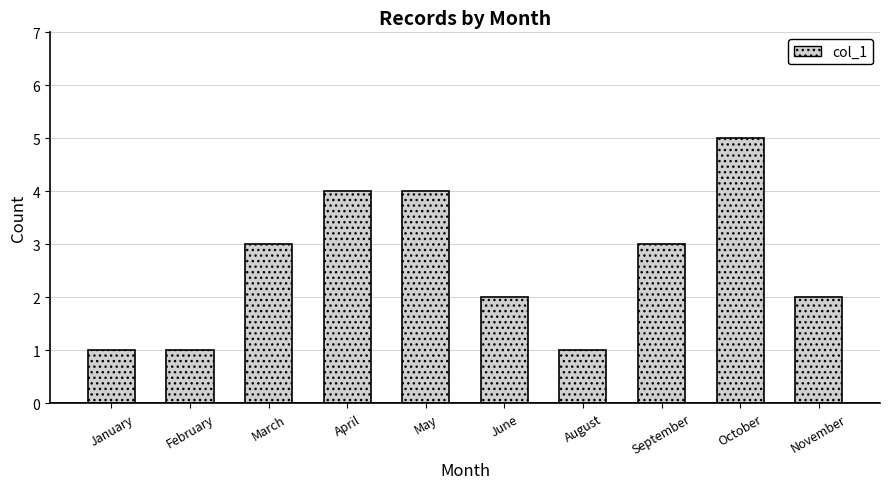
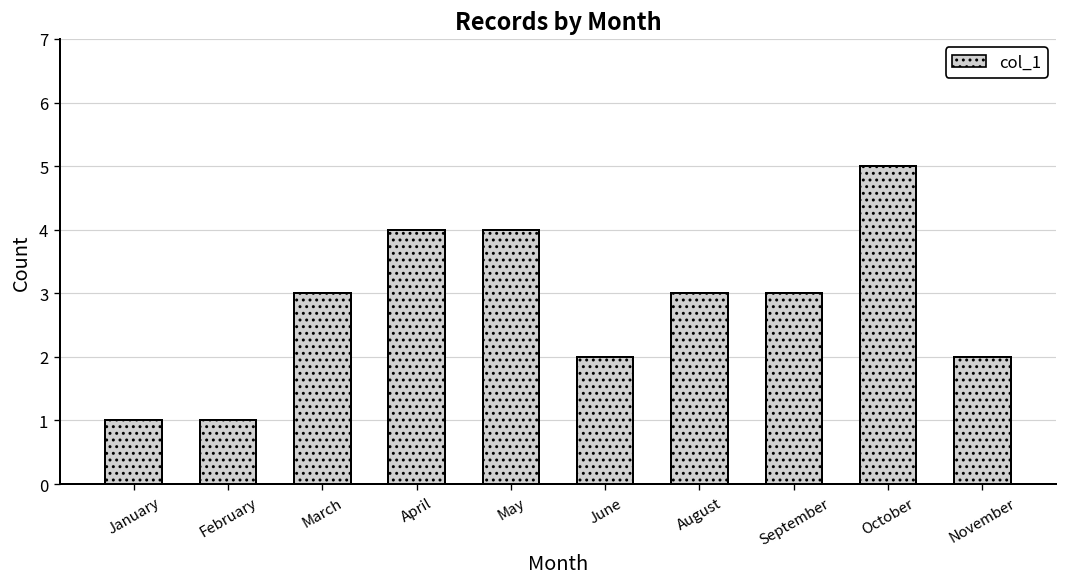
  {
    "January": 1,
    "February": 1,
    "March": 3,
    "April": 4,
    "May": 4,
    "June": 2,
-   "August": 1,
+   "August": 3,
    "September": 3,
    "October": 5,
    "November": 2
  }
